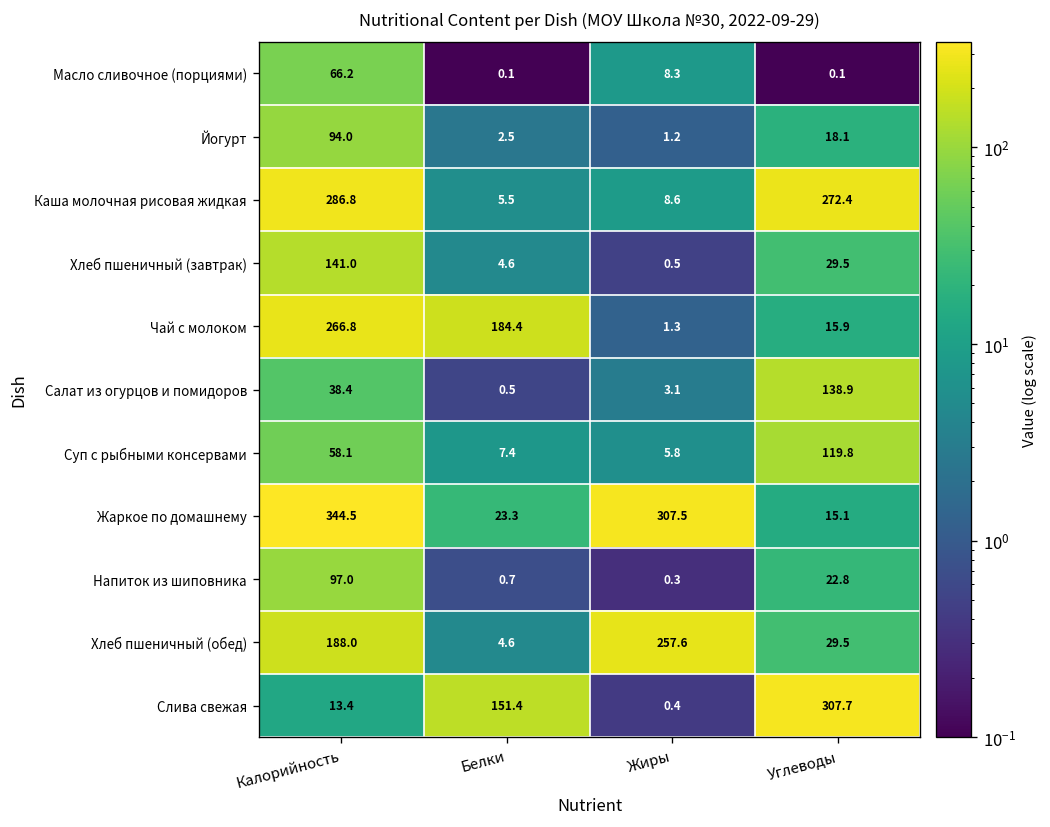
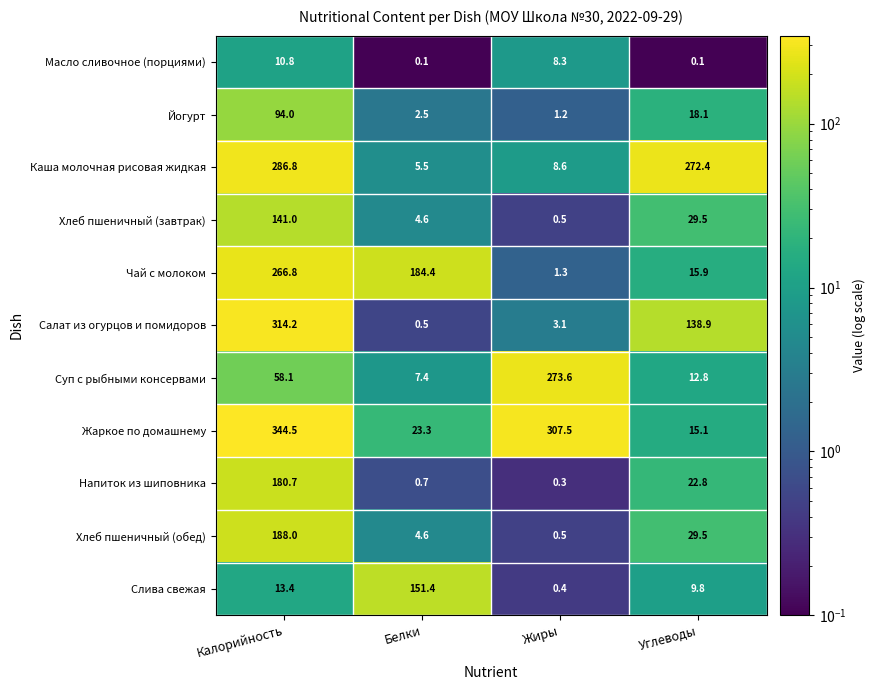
  {
    "Масло сливочное (порциями)": {
-     "Калорийность": 66.2,
+     "Калорийность": 10.8,
      "Белки": 0.1,
      "Жиры": 8.3,
      "Углеводы": 0.1
    },
    "Йогурт": {
      "Калорийность": 94.0,
      "Белки": 2.5,
      "Жиры": 1.2,
      "Углеводы": 18.1
    },
    "Каша молочная рисовая жидкая": {
      "Калорийность": 286.8,
      "Белки": 5.5,
      "Жиры": 8.6,
      "Углеводы": 272.4
    },
    "Хлеб пшеничный (завтрак)": {
      "Калорийность": 141.0,
      "Белки": 4.6,
      "Жиры": 0.5,
      "Углеводы": 29.5
    },
    "Чай с молоком": {
      "Калорийность": 266.8,
      "Белки": 184.4,
      "Жиры": 1.3,
      "Углеводы": 15.9
    },
    "Салат из огурцов и помидоров": {
-     "Калорийность": 38.4,
+     "Калорийность": 314.2,
      "Белки": 0.5,
      "Жиры": 3.1,
      "Углеводы": 138.9
    },
    "Суп с рыбными консервами": {
      "Калорийность": 58.1,
      "Белки": 7.4,
-     "Жиры": 5.8,
-     "Углеводы": 119.8
+     "Жиры": 273.6,
+     "Углеводы": 12.8
    },
    "Жаркое по домашнему": {
      "Калорийность": 344.5,
      "Белки": 23.3,
      "Жиры": 307.5,
      "Углеводы": 15.1
    },
    "Напиток из шиповника": {
-     "Калорийность": 97.0,
+     "Калорийность": 180.7,
      "Белки": 0.7,
      "Жиры": 0.3,
      "Углеводы": 22.8
    },
    "Хлеб пшеничный (обед)": {
      "Калорийность": 188.0,
      "Белки": 4.6,
-     "Жиры": 257.6,
+     "Жиры": 0.5,
      "Углеводы": 29.5
    },
    "Слива свежая": {
      "Калорийность": 13.4,
      "Белки": 151.4,
      "Жиры": 0.4,
-     "Углеводы": 307.7
+     "Углеводы": 9.8
    }
  }
